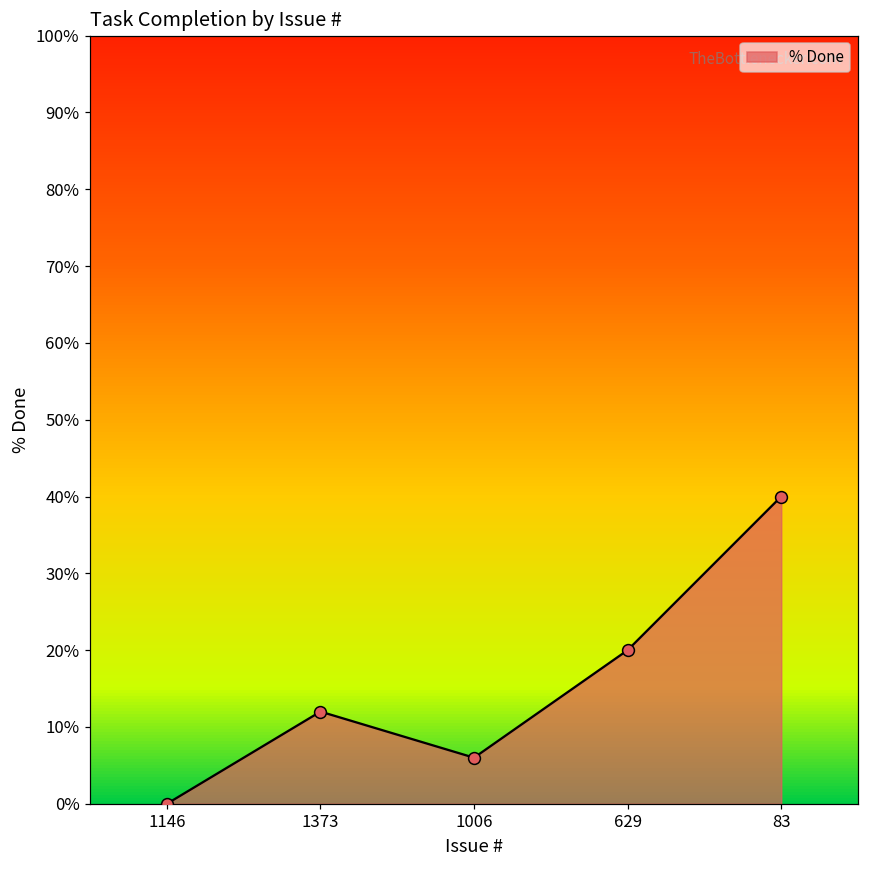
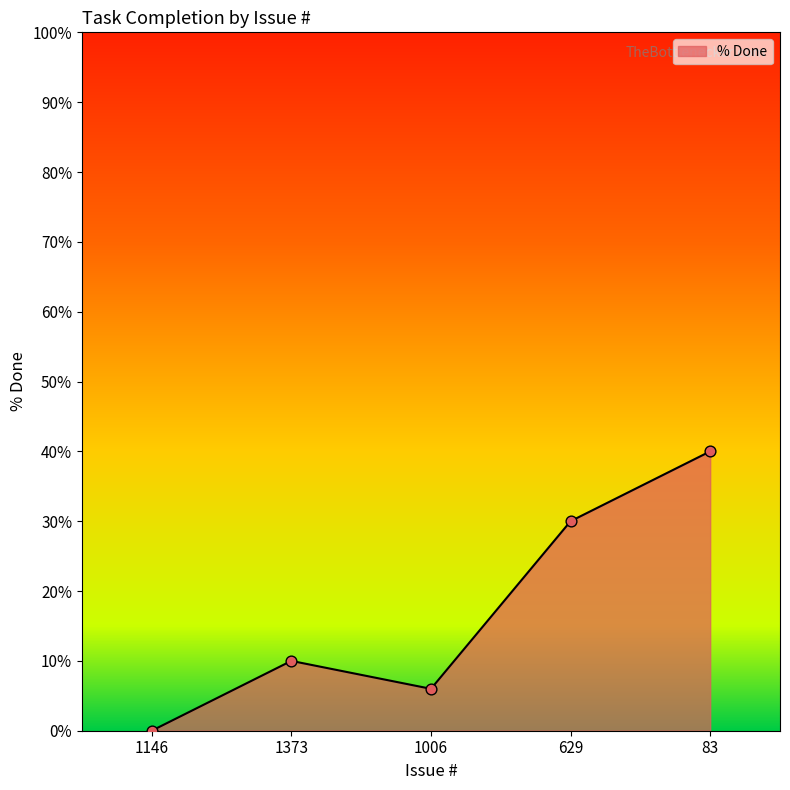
  {
    "1146": "0%",
-   "1373": "12%",
+   "1373": "10%",
    "1006": "6%",
-   "629": "20%",
+   "629": "30%",
    "83": "40%"
  }
